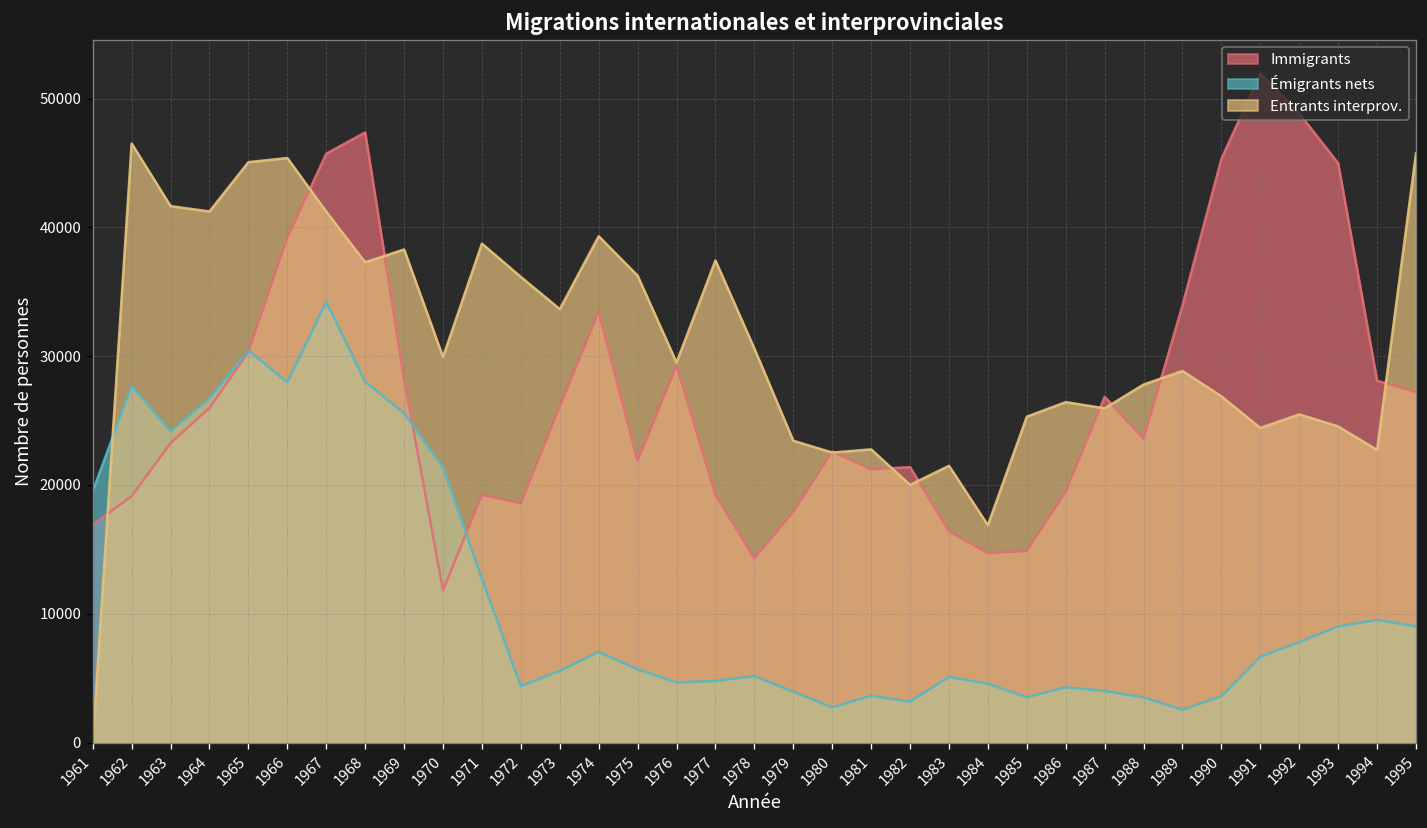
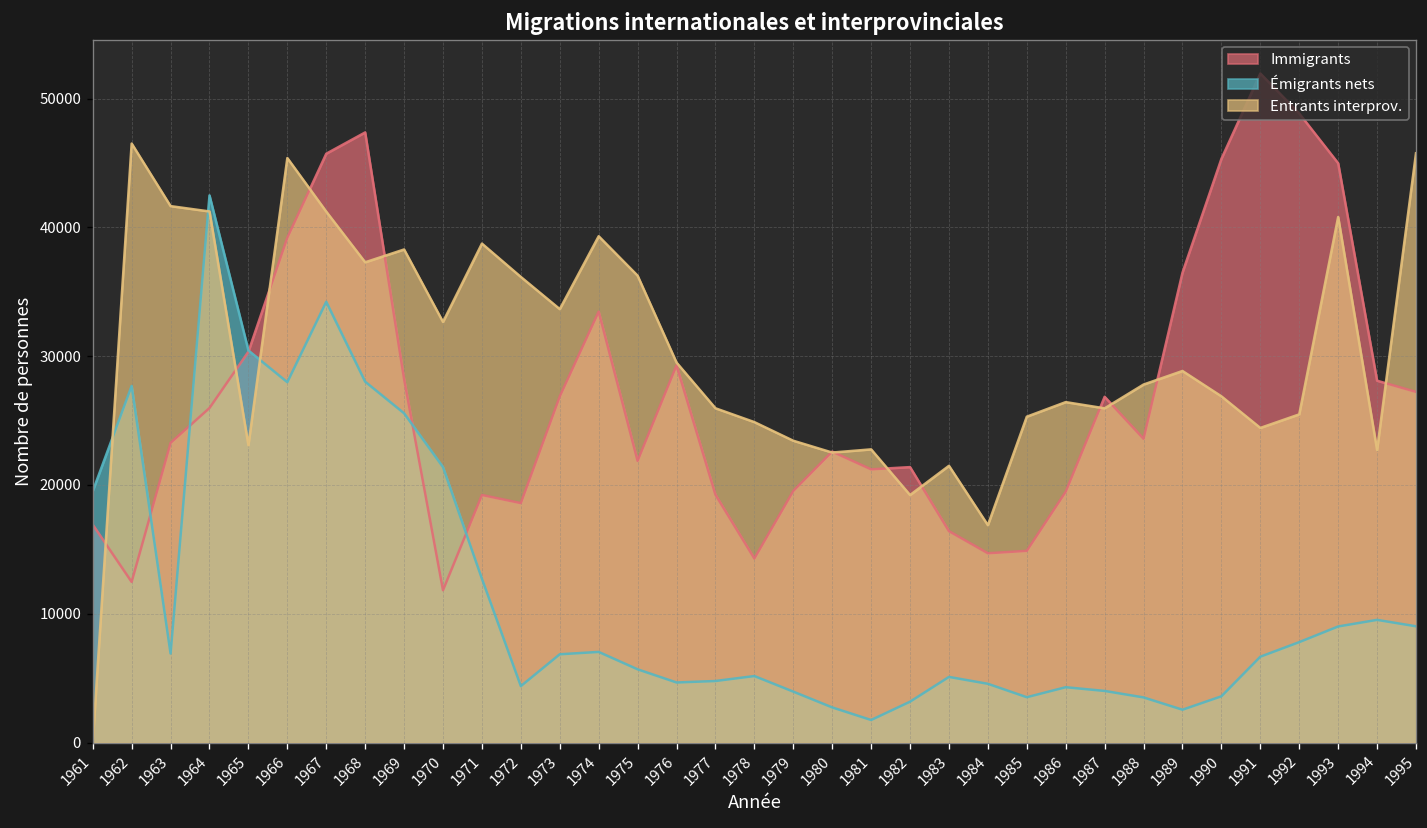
  {
    "Immigrants": {
      "1961": 16900,
-     "1962": 19100,
+     "1962": 12500,
      "1963": 23300,
      "1964": 26000,
      "1966": 39200,
      "1967": 45700,
      "1968": 47400,
      "1969": 28200,
      "1970": 11800,
      "1971": 19200,
      "1972": 18600,
-     "1973": 26100,
+     "1973": 26900,
      "1974": 33500,
      "1975": 21900,
      "1977": 19200,
      "1978": 14300,
-     "1979": 17900,
+     "1979": 19500,
      "1981": 21200,
      "1982": 21400,
      "1983": 16400,
      "1984": 14700,
      "1985": 14900,
      "1986": 19500,
      "1987": 26800,
      "1988": 23600,
-     "1989": 33900,
+     "1989": 36500,
      "1990": 45300,
      "1993": 45000,
      "1994": 28100,
      "1995": 27200
    },
    "Émigrants nets": {
      "1961": 19500,
      "1962": 27700,
-     "1963": 24200,
-     "1964": 26700,
+     "1963": 6900,
+     "1964": 42500,
      "1966": 28000,
      "1967": 34200,
      "1968": 28000,
      "1969": 25600,
      "1970": 21400,
      "1971": 12700,
      "1972": 4400,
-     "1973": 5600,
+     "1973": 6900,
      "1974": 7000,
      "1975": 5700,
      "1976": 4700,
      "1977": 4800,
      "1978": 5200,
      "1979": 4000,
      "1980": 2700,
-     "1981": 3600,
+     "1981": 1800,
      "1982": 3200,
      "1983": 5100,
      "1984": 4600,
      "1985": 3500,
      "1986": 4300,
      "1987": 4000,
      "1988": 3500,
      "1989": 2600,
      "1990": 3600,
      "1991": 6700,
      "1992": 7800,
      "1993": 9000,
      "1994": 9500,
      "1995": 9000
    },
    "Entrants interprov.": {
      "1961": 0,
      "1962": 46500,
      "1963": 41600,
      "1964": 41200,
-     "1965": 45100,
+     "1965": 23100,
      "1966": 45400,
      "1967": 41200,
      "1968": 37300,
      "1969": 38300,
-     "1970": 29900,
+     "1970": 32700,
      "1971": 38700,
      "1972": 36200,
      "1973": 33700,
      "1974": 39300,
      "1975": 36200,
-     "1977": 37400,
-     "1978": 30600,
+     "1977": 26000,
+     "1978": 24900,
      "1979": 23400,
      "1981": 22800,
-     "1982": 20000,
+     "1982": 19200,
      "1983": 21500,
      "1984": 16900,
      "1985": 25300,
      "1986": 26400,
      "1987": 26000,
      "1988": 27800,
      "1989": 28800,
      "1990": 26900,
      "1991": 24400,
      "1992": 25500,
-     "1993": 24500,
+     "1993": 40800,
      "1994": 22700,
      "1995": 45800
    }
  }
